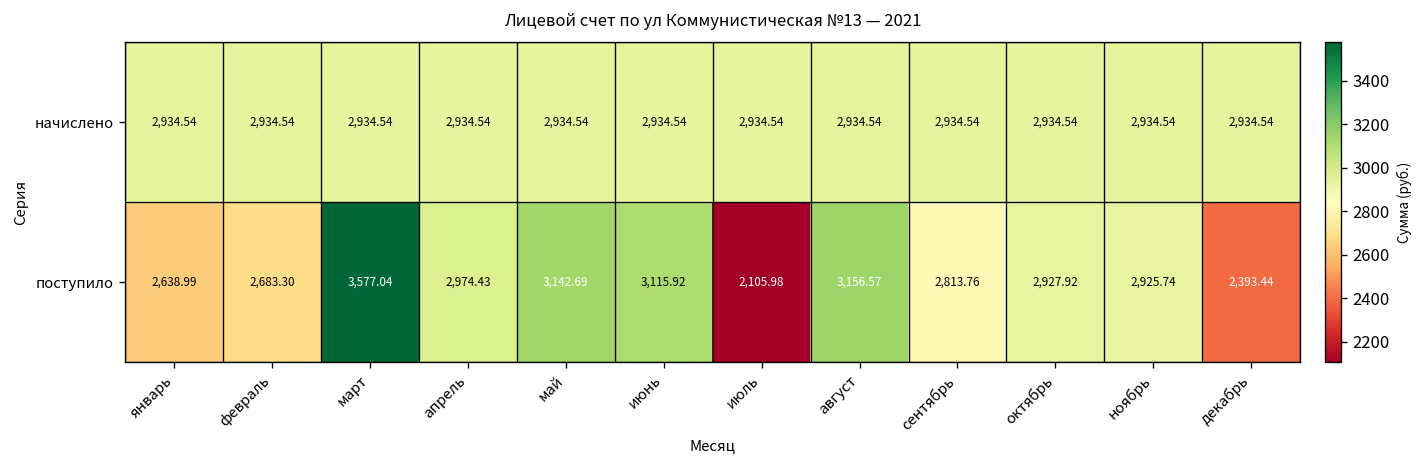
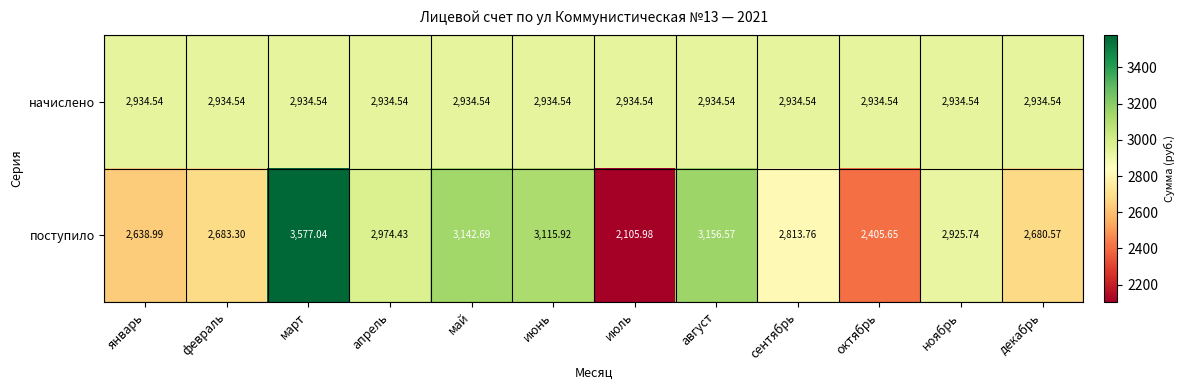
  {
    "начислено": {
      "январь": "2,934.54",
      "февраль": "2,934.54",
      "март": "2,934.54",
      "апрель": "2,934.54",
      "май": "2,934.54",
      "июнь": "2,934.54",
      "июль": "2,934.54",
      "август": "2,934.54",
      "сентябрь": "2,934.54",
      "октябрь": "2,934.54",
      "ноябрь": "2,934.54",
      "декабрь": "2,934.54"
    },
    "поступило": {
      "январь": "2,638.99",
      "февраль": "2,683.30",
      "март": "3,577.04",
      "апрель": "2,974.43",
      "май": "3,142.69",
      "июнь": "3,115.92",
      "июль": "2,105.98",
      "август": "3,156.57",
      "сентябрь": "2,813.76",
-     "октябрь": "2,927.92",
+     "октябрь": "2,405.65",
      "ноябрь": "2,925.74",
-     "декабрь": "2,393.44"
+     "декабрь": "2,680.57"
    }
  }
